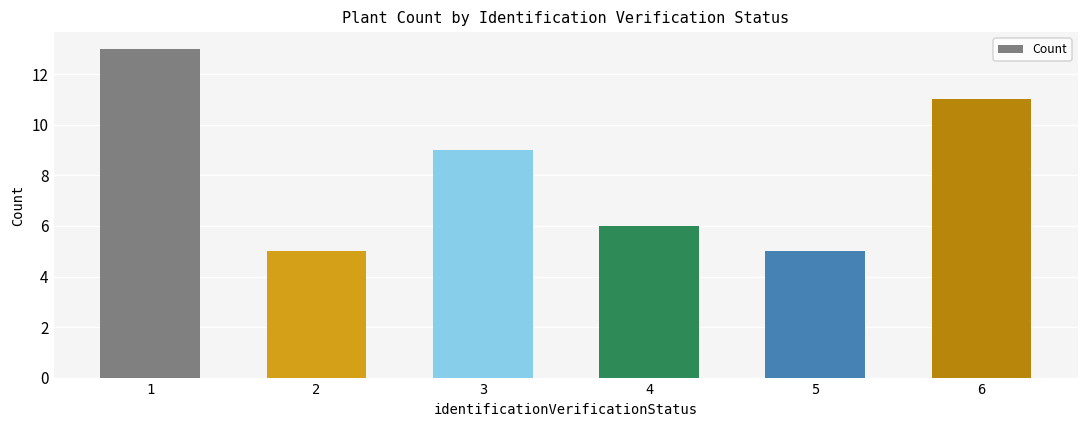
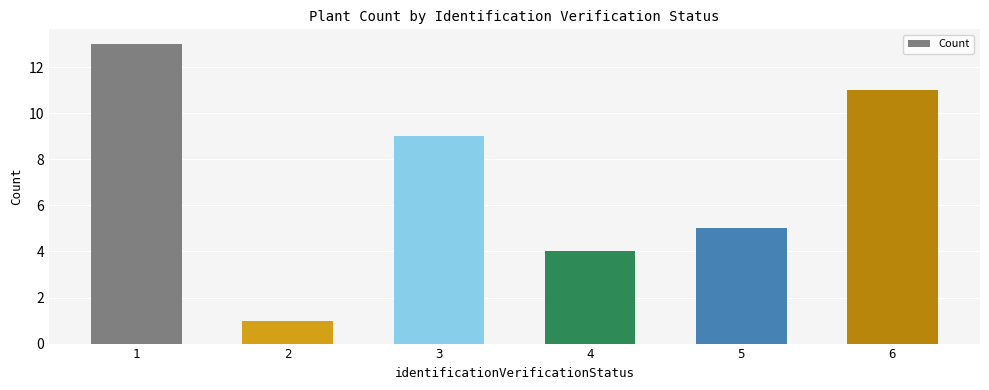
  {
    "1": 13,
-   "2": 5,
+   "2": 1,
    "3": 9,
-   "4": 6,
+   "4": 4,
    "5": 5,
    "6": 11
  }
